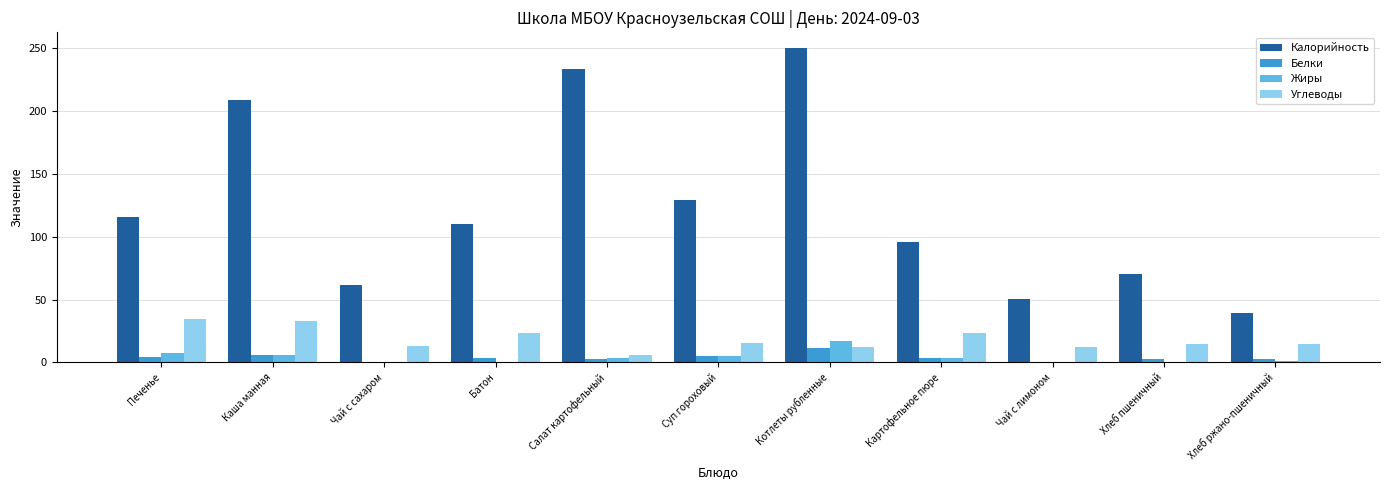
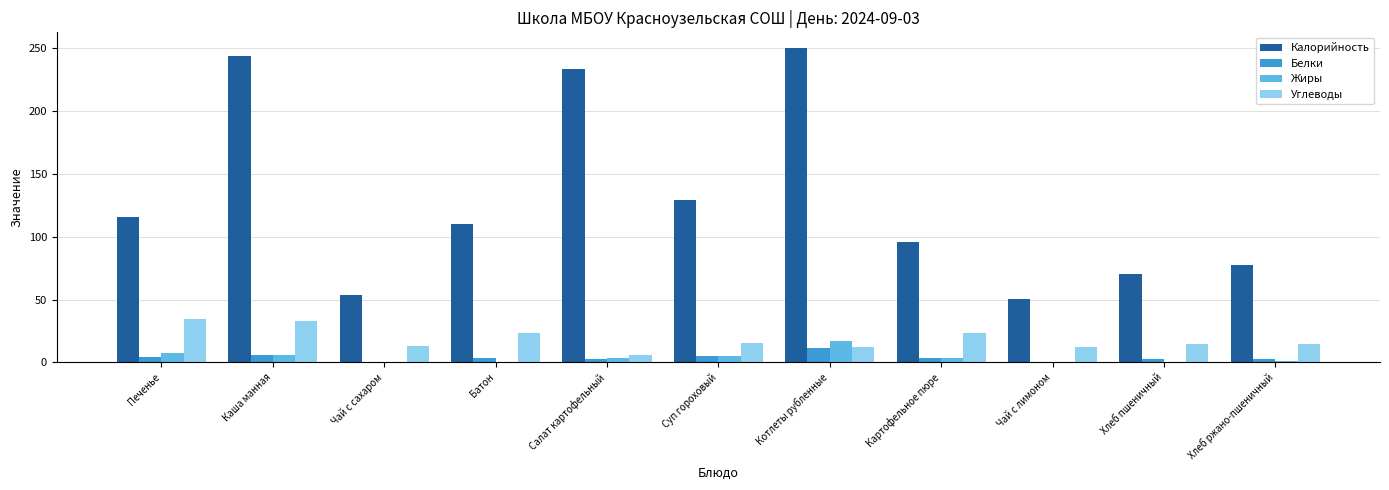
  {
    "Калорийность": {
      "Печенье": 116,
-     "Каша манная": 209,
-     "Чай с сахаром": 62,
+     "Каша манная": 244,
+     "Чай с сахаром": 53,
      "Батон": 110,
      "Салат картофельный": 234,
      "Суп гороховый": 129,
      "Котлеты рубленные": 250,
      "Картофельное пюре": 96,
      "Чай с лимоном": 51,
      "Хлеб пшеничный": 71,
-     "Хлеб ржано-пшеничный": 39
+     "Хлеб ржано-пшеничный": 78
    }
  }
